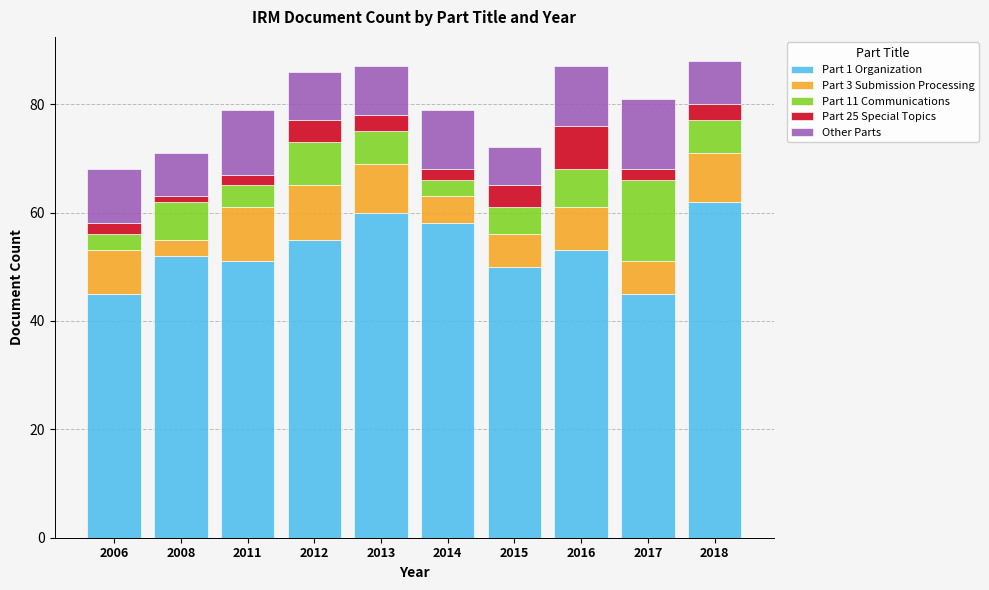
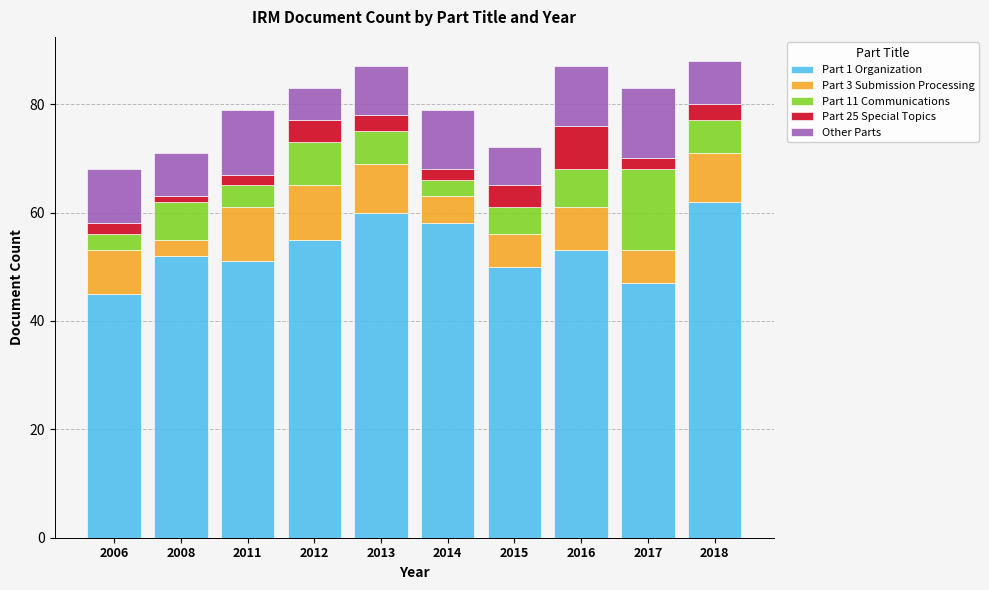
  {
    "Part 1 Organization": {
      "2006": 45,
      "2008": 52,
      "2011": 51,
      "2012": 55,
      "2013": 60,
      "2014": 58,
      "2015": 50,
      "2016": 53,
-     "2017": 45,
+     "2017": 47,
      "2018": 62
    },
    "Part 3 Submission Processing": {
      "2006": 8,
      "2008": 3,
      "2011": 10,
      "2012": 10,
      "2013": 9,
      "2014": 5,
      "2015": 6,
      "2016": 8,
      "2017": 6,
      "2018": 9
    },
    "Part 11 Communications": {
      "2006": 3,
      "2008": 7,
      "2011": 4,
      "2012": 8,
      "2013": 6,
      "2014": 3,
      "2015": 5,
      "2016": 7,
      "2017": 15,
      "2018": 6
    },
    "Part 25 Special Topics": {
      "2006": 2,
      "2008": 1,
      "2011": 2,
      "2012": 4,
      "2013": 3,
      "2014": 2,
      "2015": 4,
      "2016": 8,
      "2017": 2,
      "2018": 3
    },
    "Other Parts": {
      "2006": 10,
      "2008": 8,
      "2011": 12,
-     "2012": 9,
+     "2012": 6,
      "2013": 9,
      "2014": 11,
      "2015": 7,
      "2016": 11,
      "2017": 13,
      "2018": 8
    }
  }
